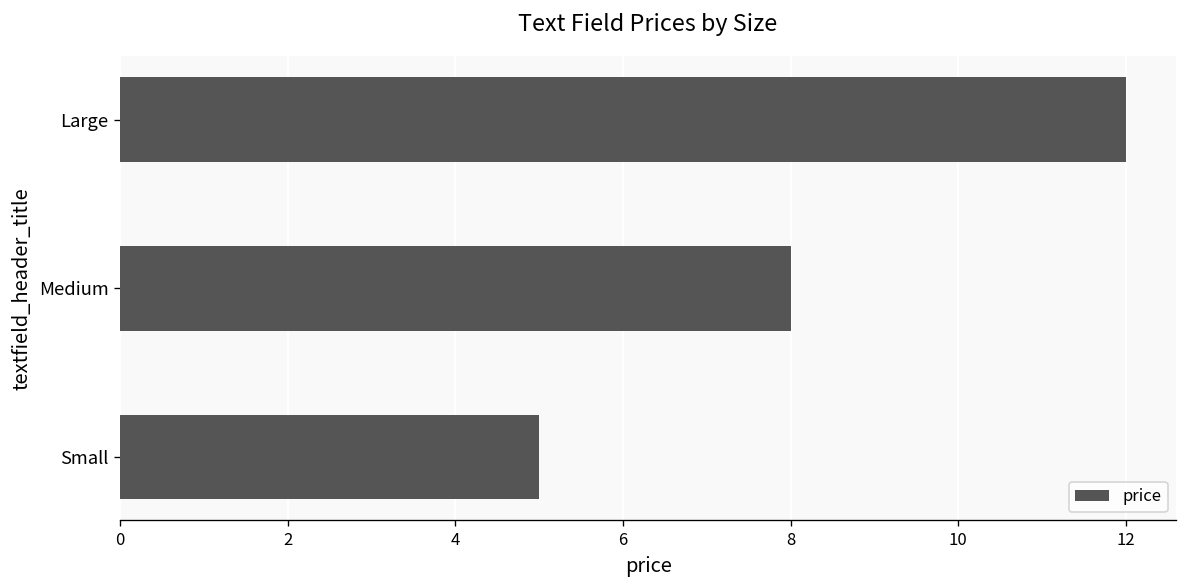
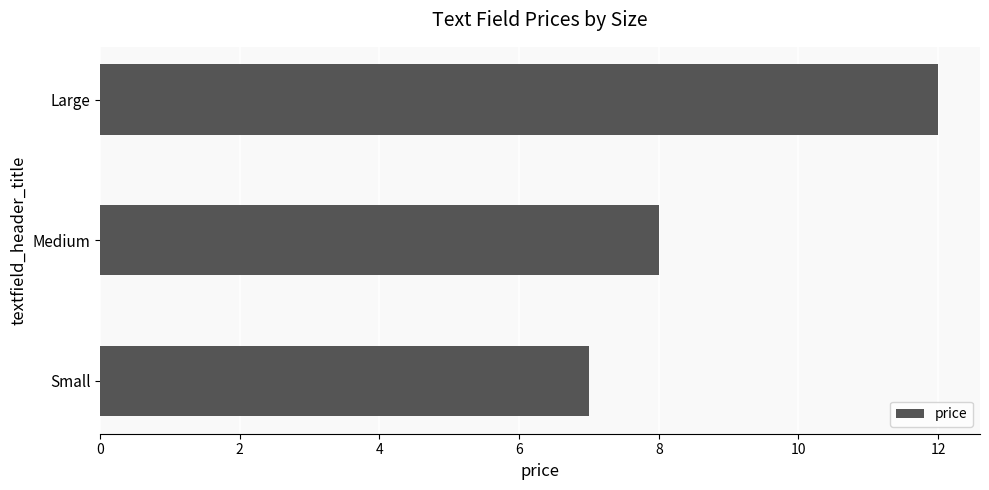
  {
    "Large": 12,
    "Medium": 8,
-   "Small": 5
+   "Small": 7
  }
